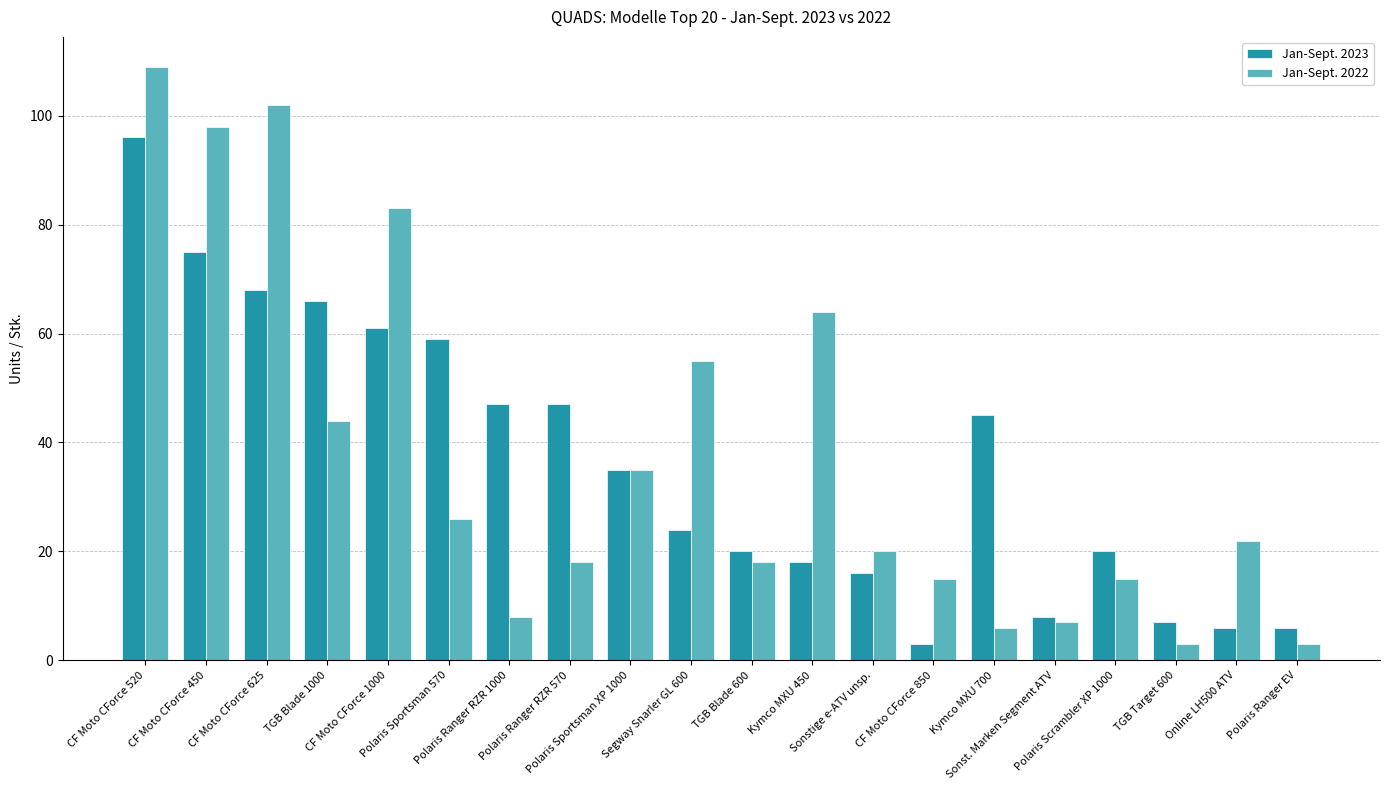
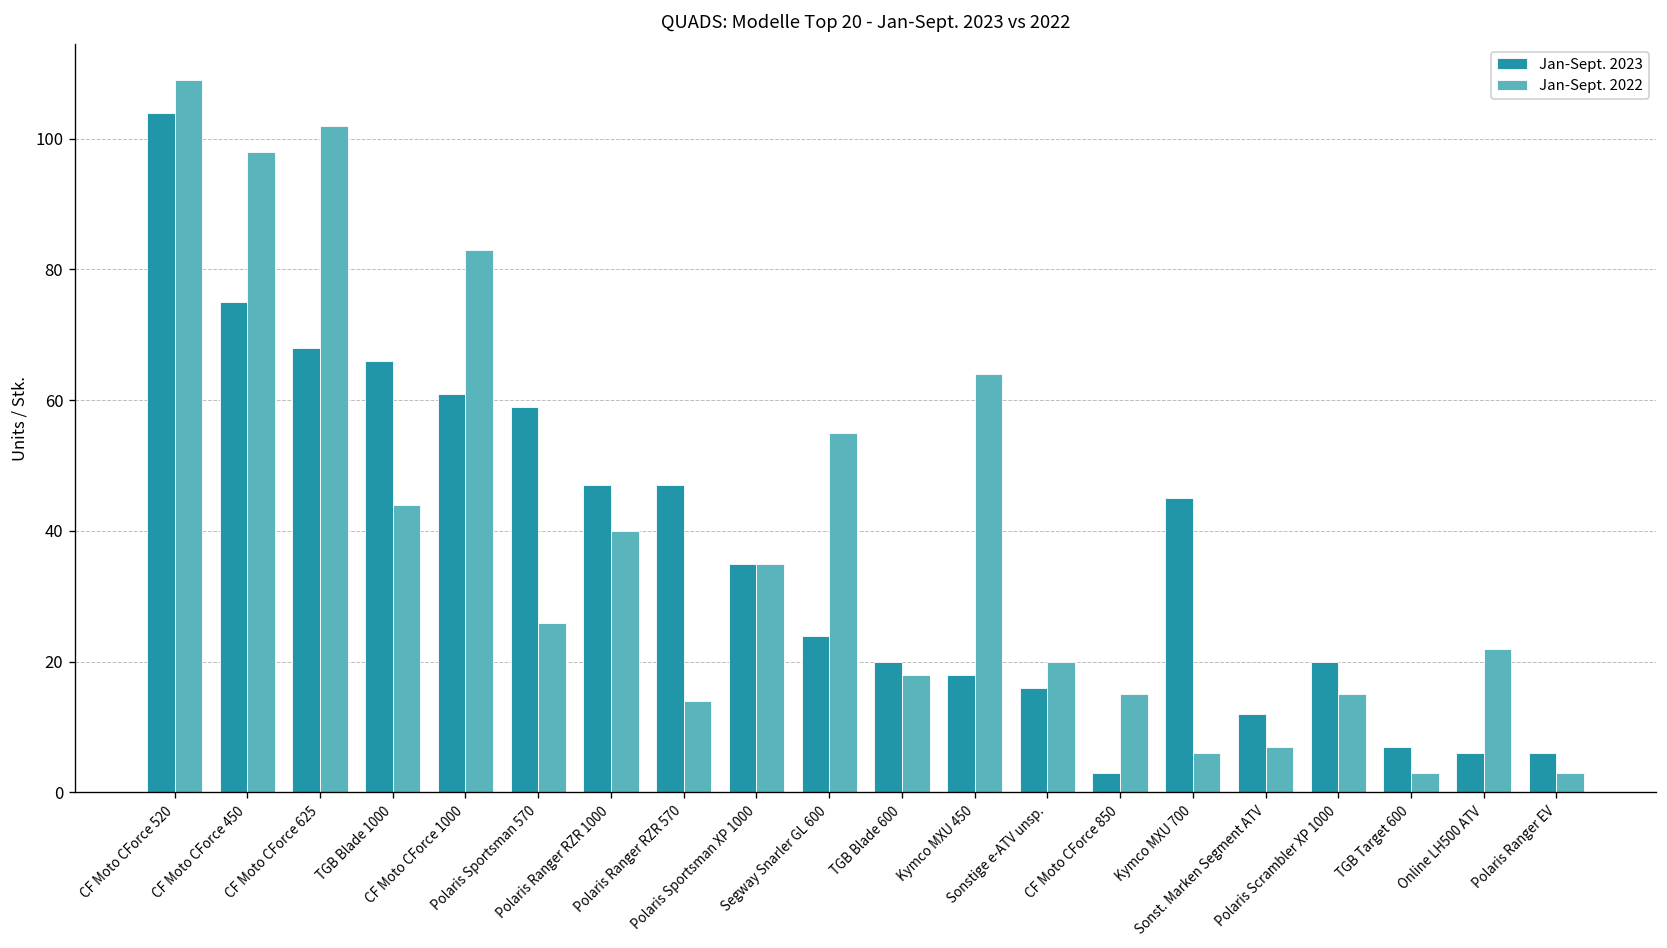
  {
    "Jan-Sept. 2023": {
-     "CF Moto CForce 520": 96,
+     "CF Moto CForce 520": 104,
      "CF Moto CForce 450": 75,
      "CF Moto CForce 625": 68,
      "TGB Blade 1000": 66,
      "CF Moto CForce 1000": 61,
      "Polaris Sportsman 570": 59,
      "Polaris Ranger RZR 1000": 47,
      "Polaris Ranger RZR 570": 47,
      "Polaris Sportsman XP 1000": 35,
      "Segway Snarler GL 600": 24,
      "TGB Blade 600": 20,
      "Kymco MXU 450": 18,
      "Sonstige e-ATV unsp.": 16,
      "CF Moto CForce 850": 3,
      "Kymco MXU 700": 45,
-     "Sonst. Marken Segment ATV": 8,
+     "Sonst. Marken Segment ATV": 12,
      "Polaris Scrambler XP 1000": 20,
      "TGB Target 600": 7,
      "Online LH500 ATV": 6,
      "Polaris Ranger EV": 6
    },
    "Jan-Sept. 2022": {
      "CF Moto CForce 520": 109,
      "CF Moto CForce 450": 98,
      "CF Moto CForce 625": 102,
      "TGB Blade 1000": 44,
      "CF Moto CForce 1000": 83,
      "Polaris Sportsman 570": 26,
-     "Polaris Ranger RZR 1000": 8,
-     "Polaris Ranger RZR 570": 18,
+     "Polaris Ranger RZR 1000": 40,
+     "Polaris Ranger RZR 570": 14,
      "Polaris Sportsman XP 1000": 35,
      "Segway Snarler GL 600": 55,
      "TGB Blade 600": 18,
      "Kymco MXU 450": 64,
      "Sonstige e-ATV unsp.": 20,
      "CF Moto CForce 850": 15,
      "Kymco MXU 700": 6,
      "Sonst. Marken Segment ATV": 7,
      "Polaris Scrambler XP 1000": 15,
      "TGB Target 600": 3,
      "Online LH500 ATV": 22,
      "Polaris Ranger EV": 3
    }
  }
